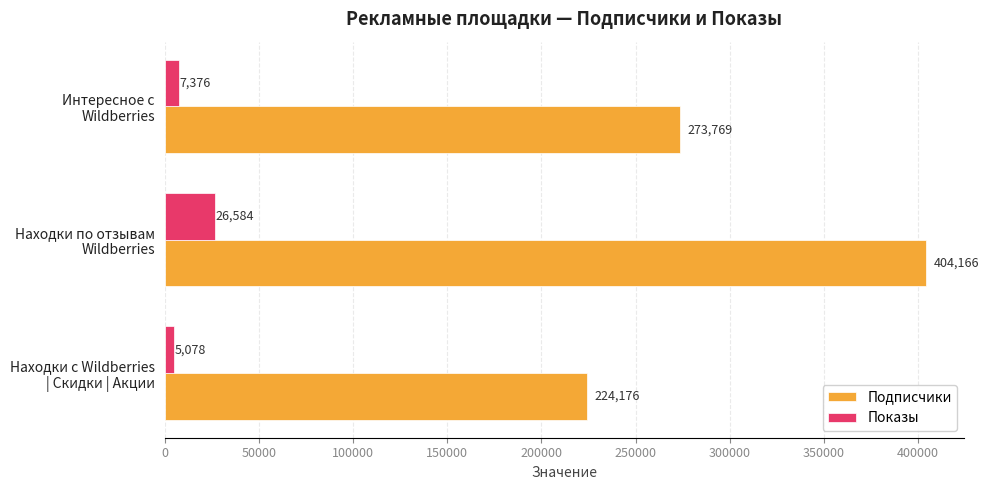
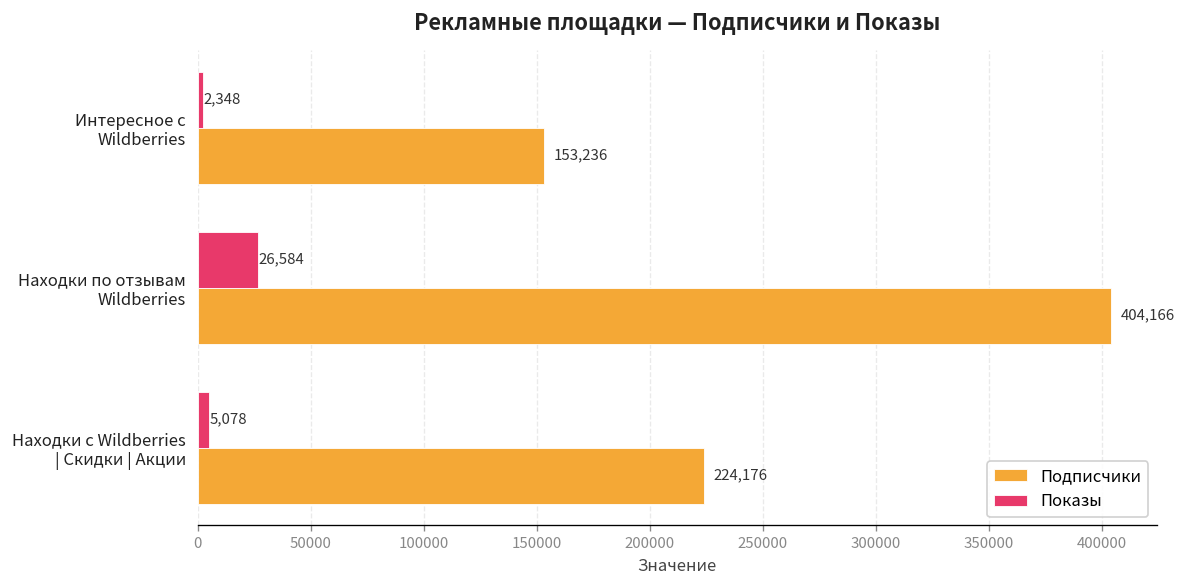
  {
    "Подписчики": {
-     "Интересное с Wildberries": "273,769",
+     "Интересное с Wildberries": "153,236",
      "Находки по отзывам Wildberries": "404,166",
      "Находки с Wildberries | Скидки | Акции": "224,176"
    },
    "Показы": {
-     "Интересное с Wildberries": "7,376",
+     "Интересное с Wildberries": "2,348",
      "Находки по отзывам Wildberries": "26,584",
      "Находки с Wildberries | Скидки | Акции": "5,078"
    }
  }
